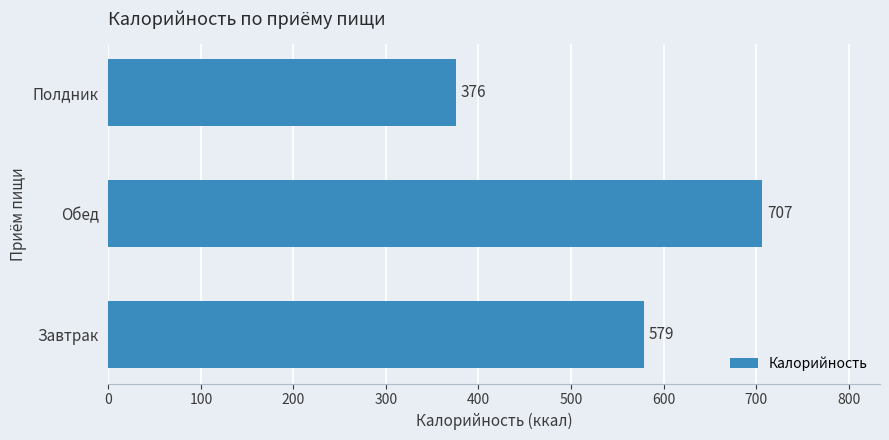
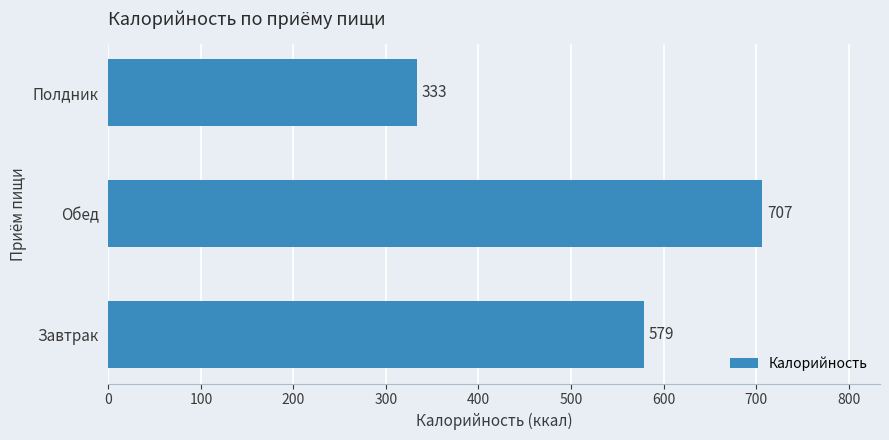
  {
-   "Полдник": 376,
+   "Полдник": 333,
    "Обед": 707,
    "Завтрак": 579
  }
